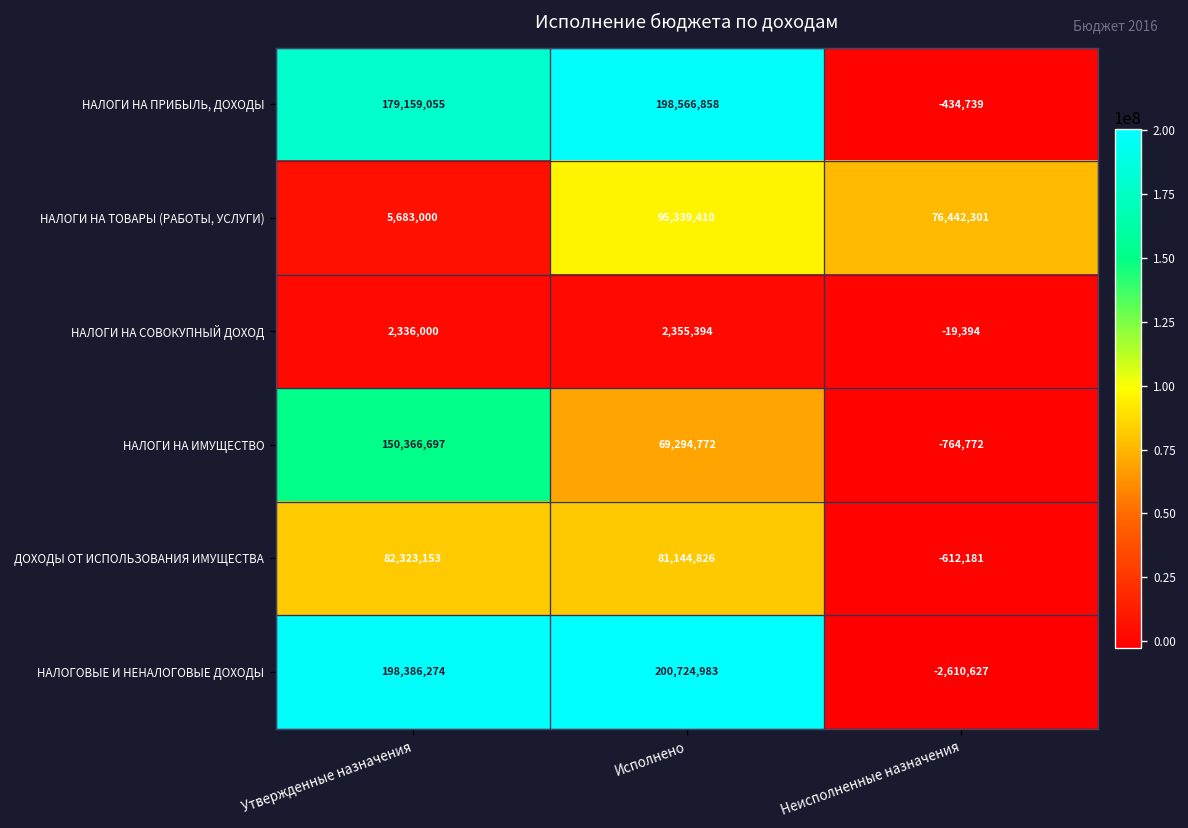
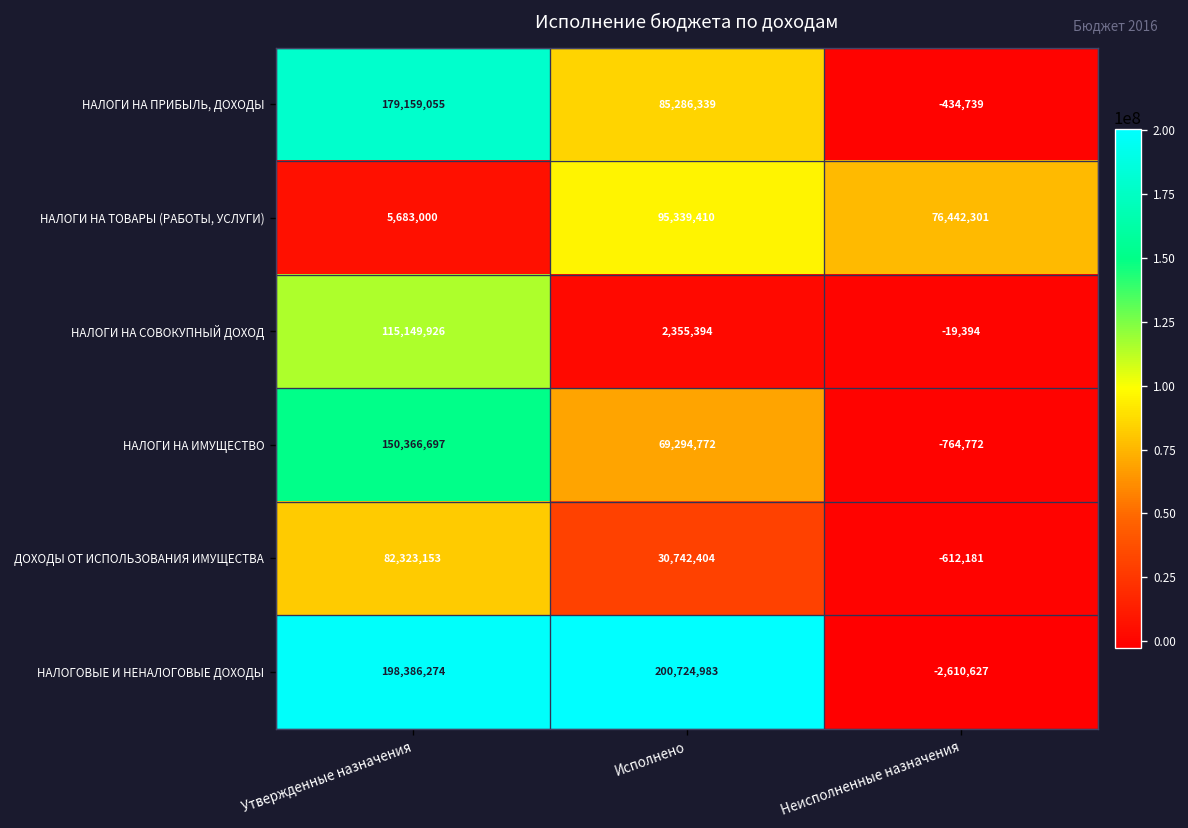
  {
    "НАЛОГИ НА ПРИБЫЛЬ, ДОХОДЫ": {
      "Утвержденные назначения": "179,159,055",
-     "Исполнено": "198,566,858",
+     "Исполнено": "85,286,339",
      "Неисполненные назначения": "-434,739"
    },
    "НАЛОГИ НА ТОВАРЫ (РАБОТЫ, УСЛУГИ)": {
      "Утвержденные назначения": "5,683,000",
      "Исполнено": "95,339,410",
      "Неисполненные назначения": "76,442,301"
    },
    "НАЛОГИ НА СОВОКУПНЫЙ ДОХОД": {
-     "Утвержденные назначения": "2,336,000",
+     "Утвержденные назначения": "115,149,926",
      "Исполнено": "2,355,394",
      "Неисполненные назначения": "-19,394"
    },
    "НАЛОГИ НА ИМУЩЕСТВО": {
      "Утвержденные назначения": "150,366,697",
      "Исполнено": "69,294,772",
      "Неисполненные назначения": "-764,772"
    },
    "ДОХОДЫ ОТ ИСПОЛЬЗОВАНИЯ ИМУЩЕСТВА": {
      "Утвержденные назначения": "82,323,153",
-     "Исполнено": "81,144,826",
+     "Исполнено": "30,742,404",
      "Неисполненные назначения": "-612,181"
    },
    "НАЛОГОВЫЕ И НЕНАЛОГОВЫЕ ДОХОДЫ": {
      "Утвержденные назначения": "198,386,274",
      "Исполнено": "200,724,983",
      "Неисполненные назначения": "-2,610,627"
    }
  }
